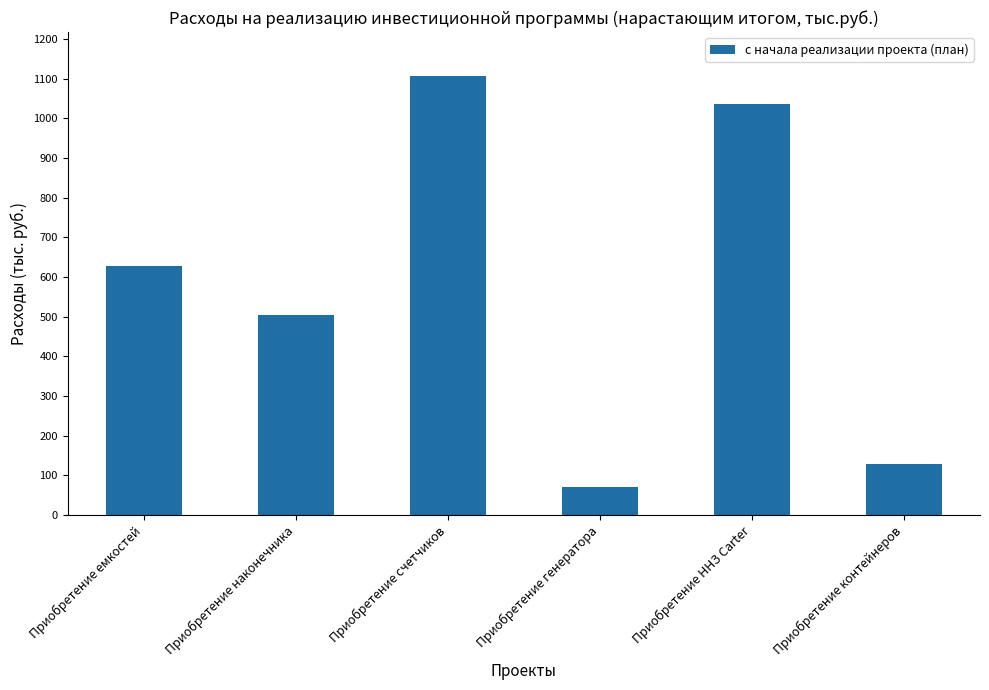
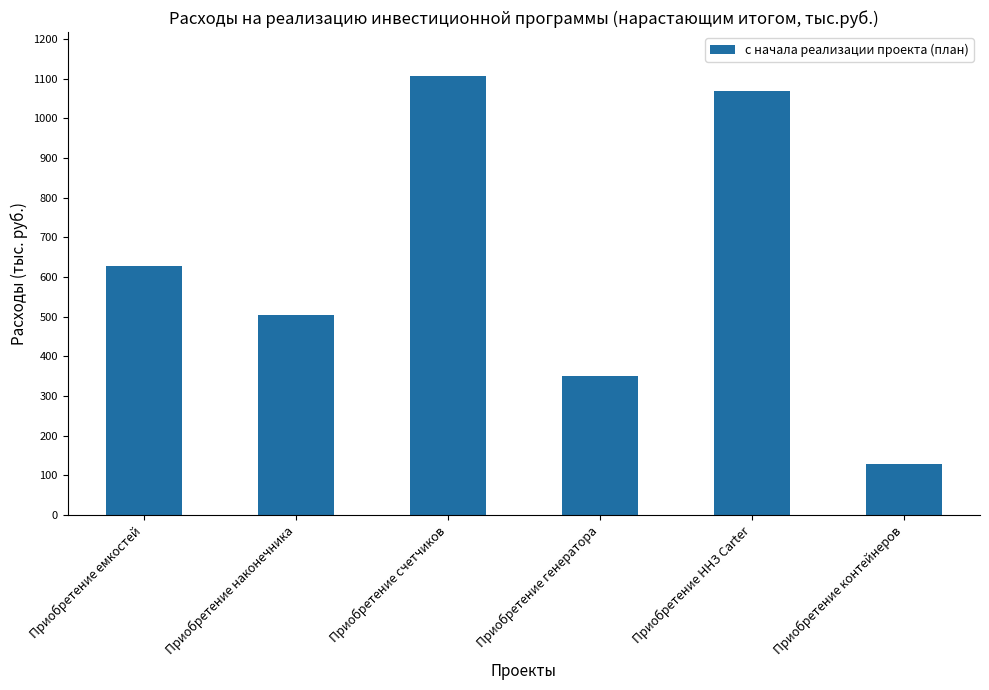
  {
    "Приобретение емкостей": 630,
    "Приобретение наконечника": 500,
    "Приобретение счетчиков": 1110,
-   "Приобретение генератора": 70,
-   "Приобретение ННЗ Carter": 1040,
+   "Приобретение генератора": 350,
+   "Приобретение ННЗ Carter": 1070,
    "Приобретение контейнеров": 130
  }
